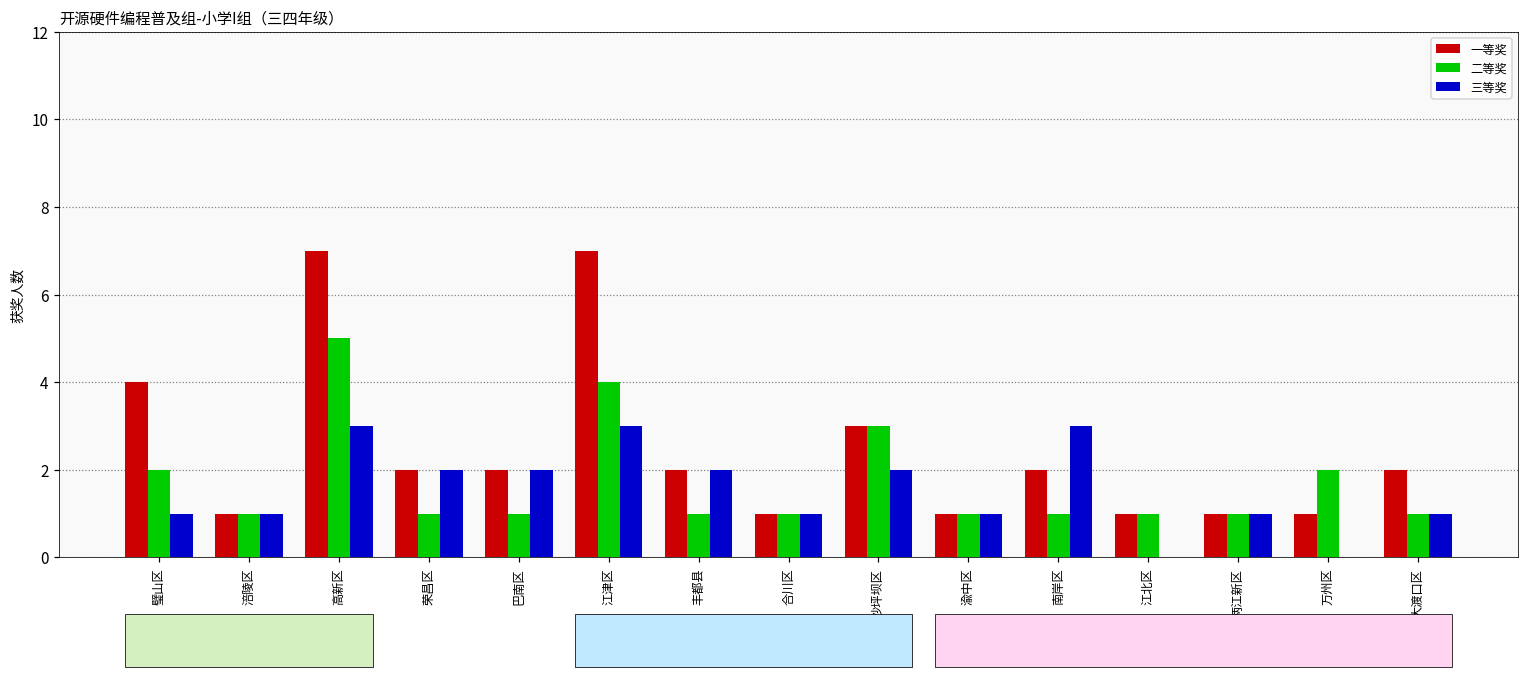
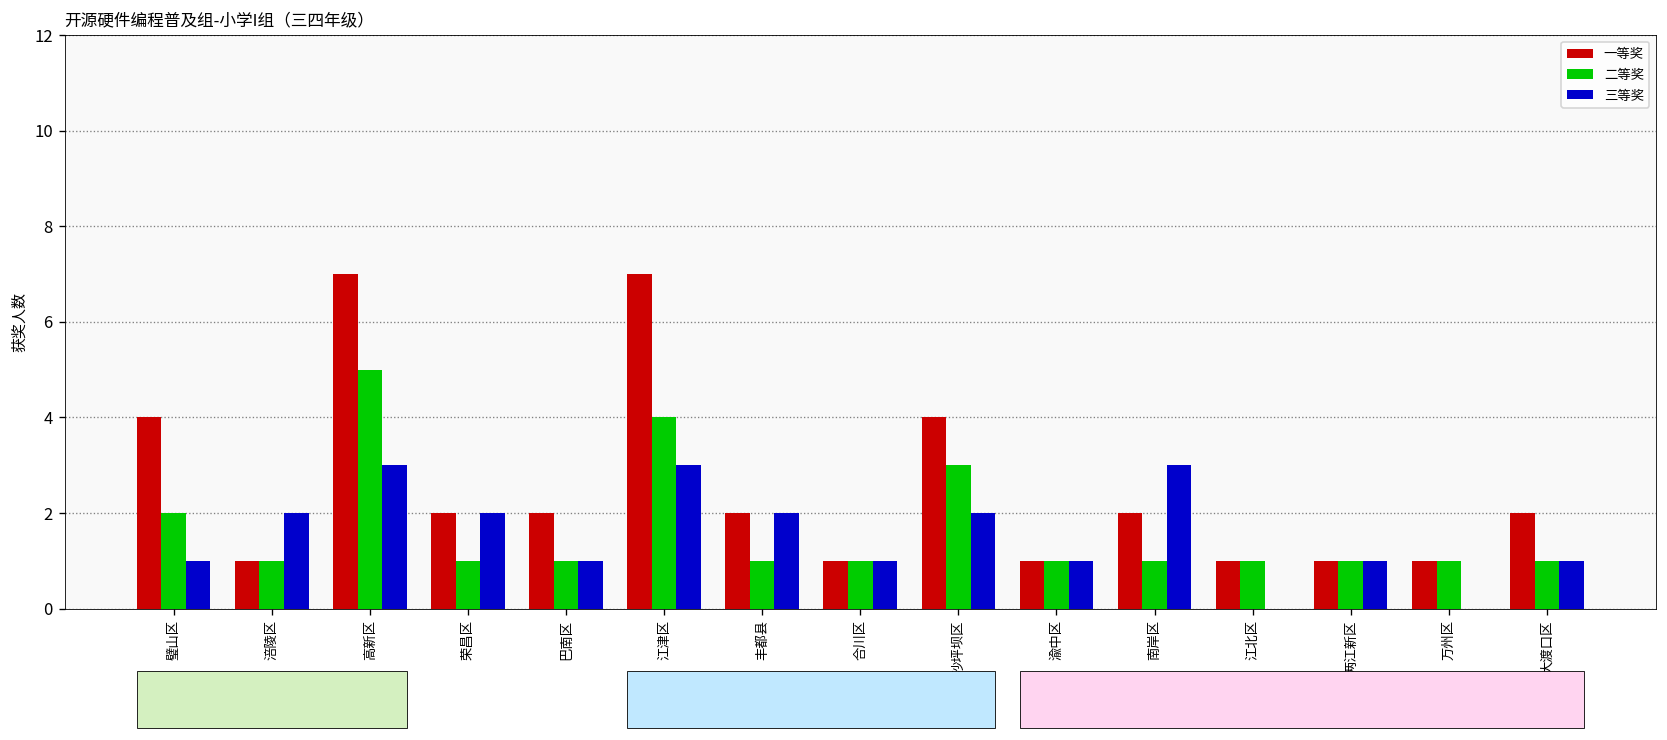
  {
    "一等奖": {
      "璧山区": 4,
      "涪陵区": 1,
      "高新区": 7,
      "荣昌区": 2,
      "巴南区": 2,
      "江津区": 7,
      "丰都县": 2,
      "合川区": 1,
-     "沙坪坝区": 3,
+     "沙坪坝区": 4,
      "渝中区": 1,
      "南岸区": 2,
      "江北区": 1,
      "两江新区": 1,
      "万州区": 1,
      "大渡口区": 2
    },
    "二等奖": {
      "璧山区": 2,
      "涪陵区": 1,
      "高新区": 5,
      "荣昌区": 1,
      "巴南区": 1,
      "江津区": 4,
      "丰都县": 1,
      "合川区": 1,
      "沙坪坝区": 3,
      "渝中区": 1,
      "南岸区": 1,
      "江北区": 1,
      "两江新区": 1,
-     "万州区": 2,
+     "万州区": 1,
      "大渡口区": 1
    },
    "三等奖": {
      "璧山区": 1,
-     "涪陵区": 1,
+     "涪陵区": 2,
      "高新区": 3,
      "荣昌区": 2,
-     "巴南区": 2,
+     "巴南区": 1,
      "江津区": 3,
      "丰都县": 2,
      "合川区": 1,
      "沙坪坝区": 2,
      "渝中区": 1,
      "南岸区": 3,
      "江北区": 0,
      "两江新区": 1,
      "万州区": 0,
      "大渡口区": 1
    }
  }
